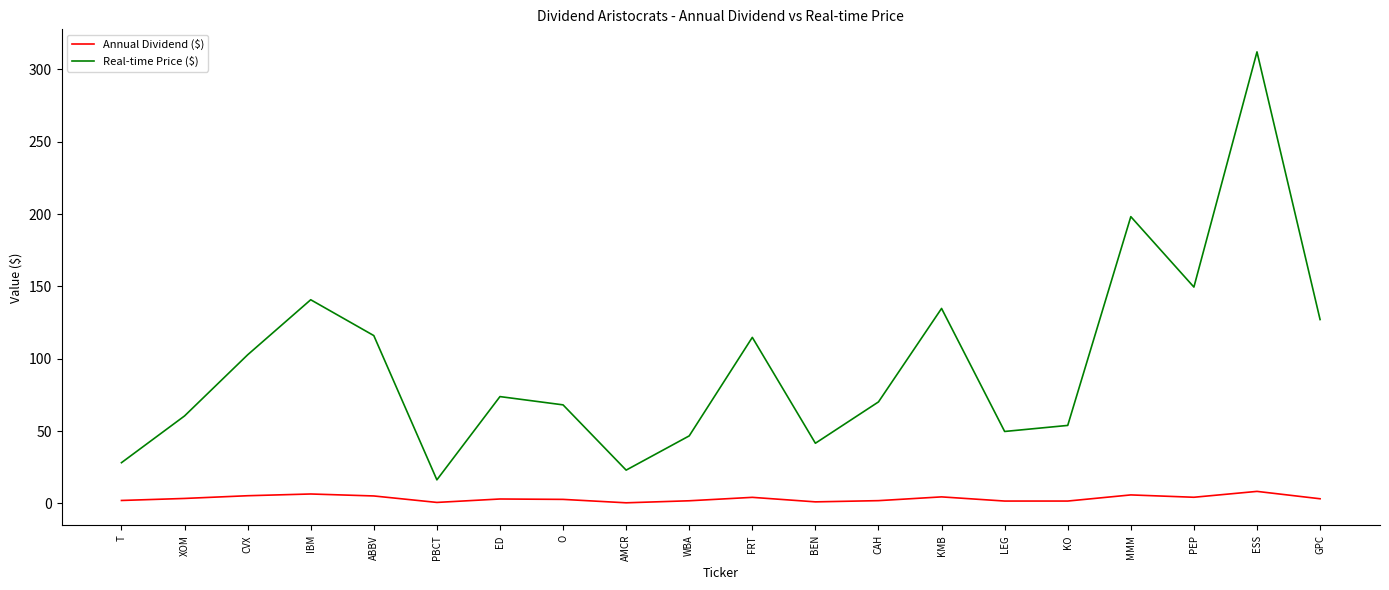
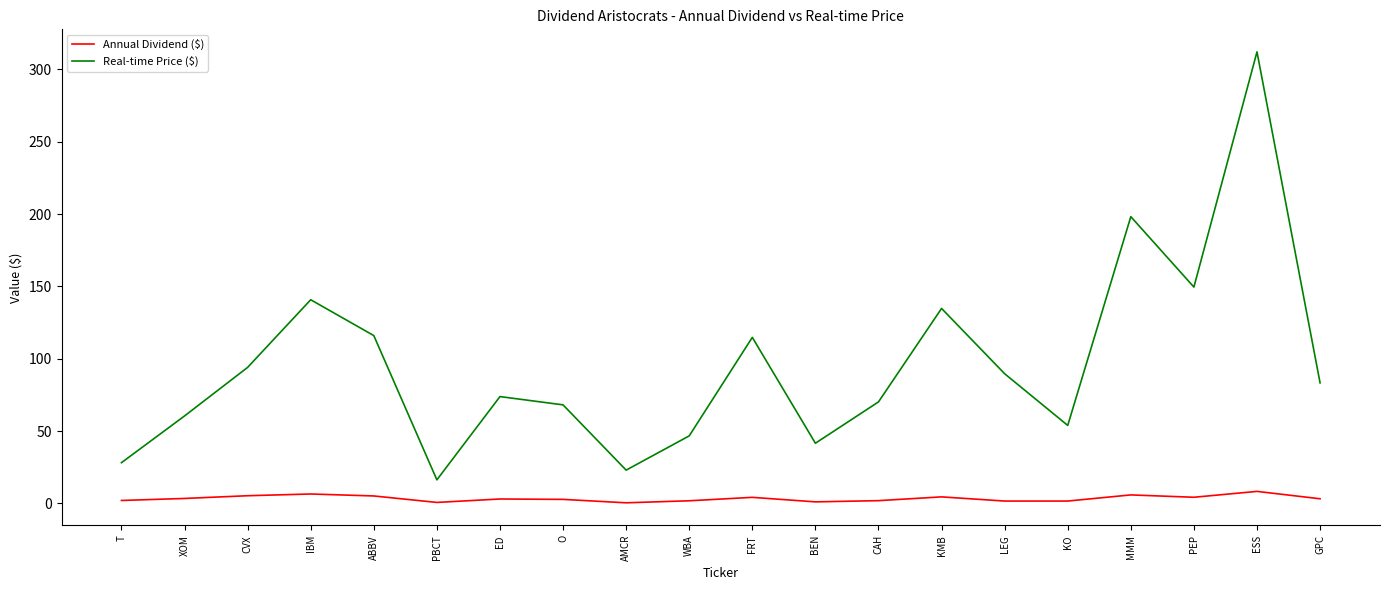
  {
    "Annual Dividend ($)": {
      "T": 2,
      "XOM": 3,
      "CVX": 5,
      "IBM": 7,
      "ABBV": 5,
      "PBCT": 1,
      "ED": 3,
      "O": 3,
      "AMCR": 0,
      "WBA": 2,
      "FRT": 4,
      "BEN": 1,
      "CAH": 2,
      "KMB": 5,
      "LEG": 2,
      "KO": 2,
      "MMM": 6,
      "PEP": 4,
      "ESS": 8,
      "GPC": 3
    },
    "Real-time Price ($)": {
      "T": 28,
      "XOM": 61,
-     "CVX": 103,
+     "CVX": 94,
      "IBM": 141,
      "ABBV": 116,
      "PBCT": 16,
      "ED": 74,
      "O": 68,
      "AMCR": 23,
      "WBA": 47,
      "FRT": 115,
      "BEN": 42,
      "CAH": 70,
      "KMB": 135,
-     "LEG": 50,
+     "LEG": 90,
      "KO": 54,
      "MMM": 198,
      "PEP": 150,
      "ESS": 312,
-     "GPC": 127
+     "GPC": 83
    }
  }
